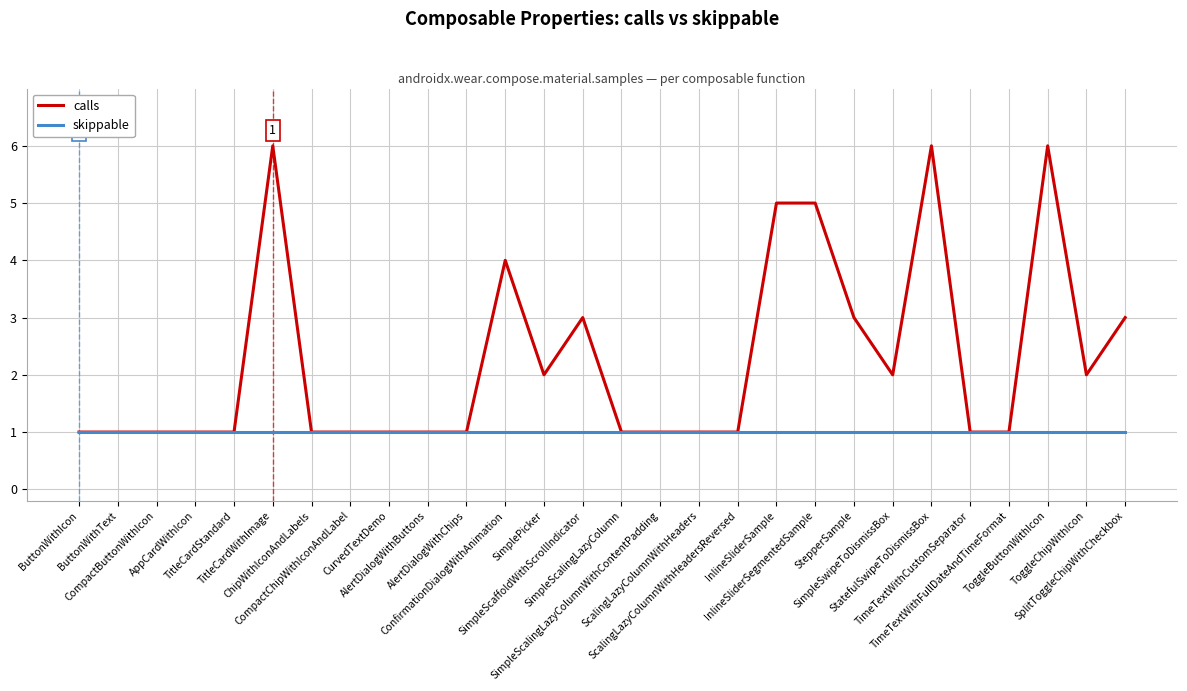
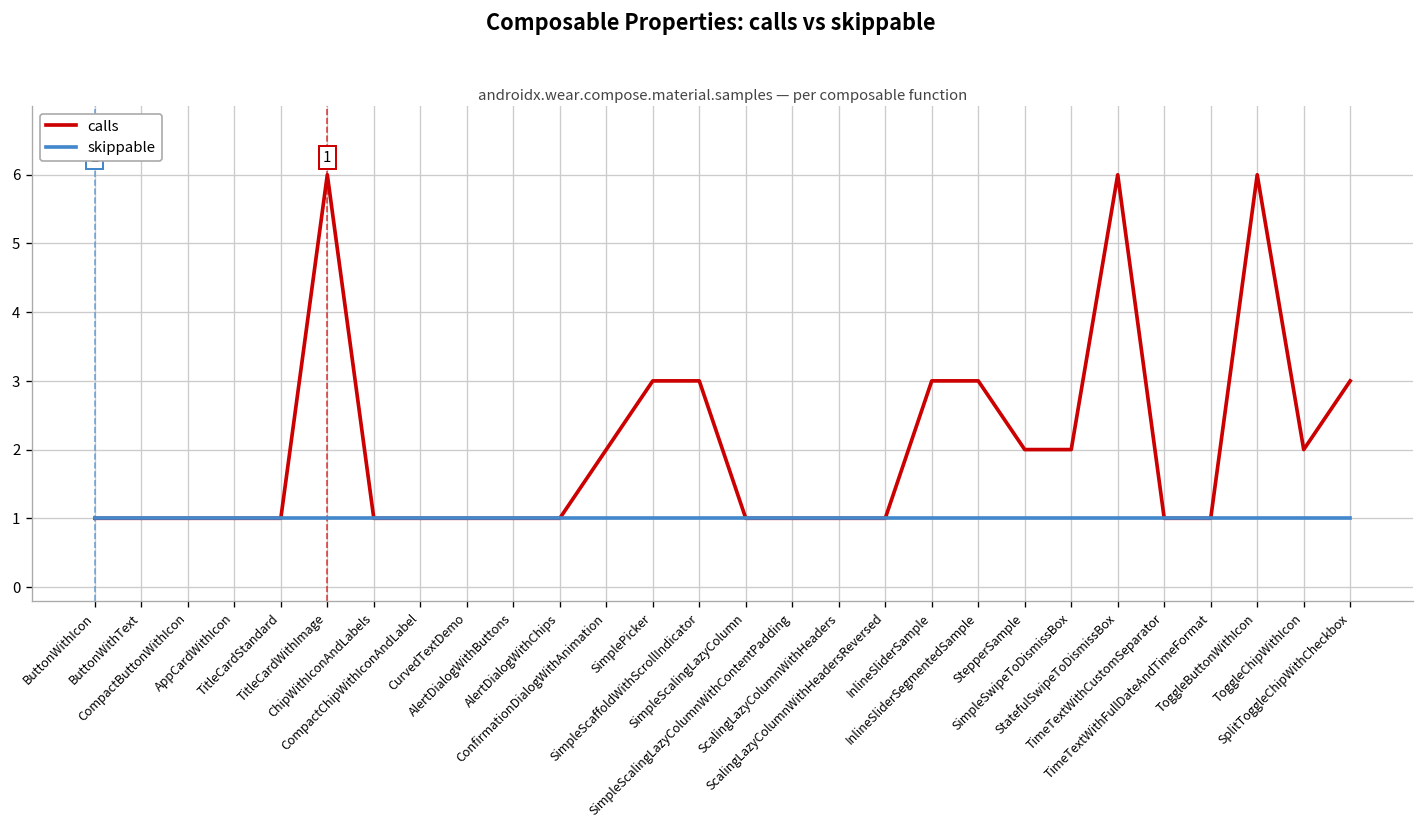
  {
    "calls": {
-     "ConfirmationDialogWithAnimation": 4,
-     "SimplePicker": 2,
+     "ConfirmationDialogWithAnimation": 2,
+     "SimplePicker": 3,
      "SimpleScaffoldWithScrollIndicator": 3,
-     "InlineSliderSample": 5,
-     "InlineSliderSegmentedSample": 5,
-     "StepperSample": 3,
+     "InlineSliderSample": 3,
+     "InlineSliderSegmentedSample": 3,
+     "StepperSample": 2,
      "SimpleSwipeToDismissBox": 2,
      "StatefulSwipeToDismissBox": 6,
      "ToggleButtonWithIcon": 6,
      "ToggleChipWithIcon": 2,
      "SplitToggleChipWithCheckbox": 3
    },
    "skippable": {
      "TitleCardWithImage": 1,
      "ConfirmationDialogWithAnimation": 1,
      "SimplePicker": 1,
      "SimpleScaffoldWithScrollIndicator": 1,
      "InlineSliderSample": 1,
      "InlineSliderSegmentedSample": 1,
      "StepperSample": 1,
      "SimpleSwipeToDismissBox": 1,
      "StatefulSwipeToDismissBox": 1,
      "ToggleButtonWithIcon": 1,
      "ToggleChipWithIcon": 1,
      "SplitToggleChipWithCheckbox": 1
    }
  }
